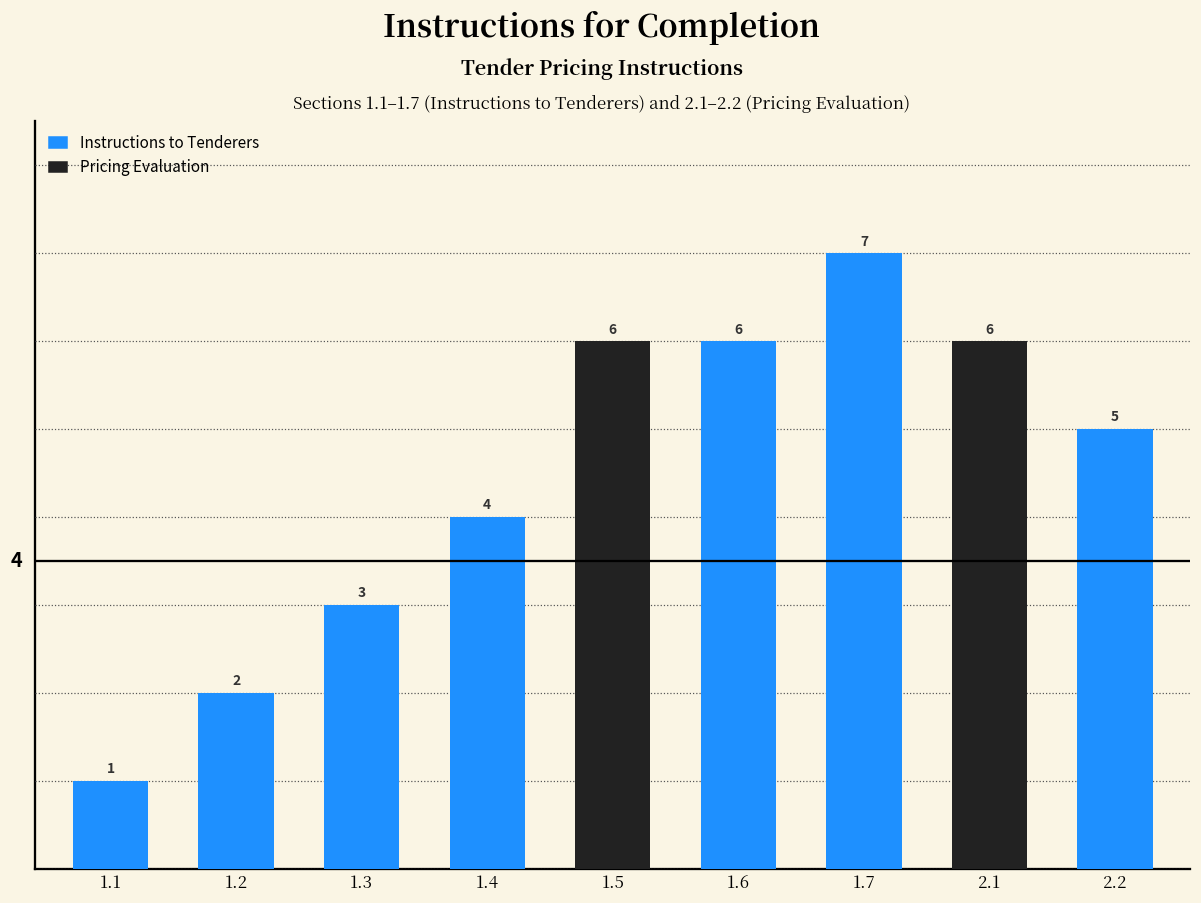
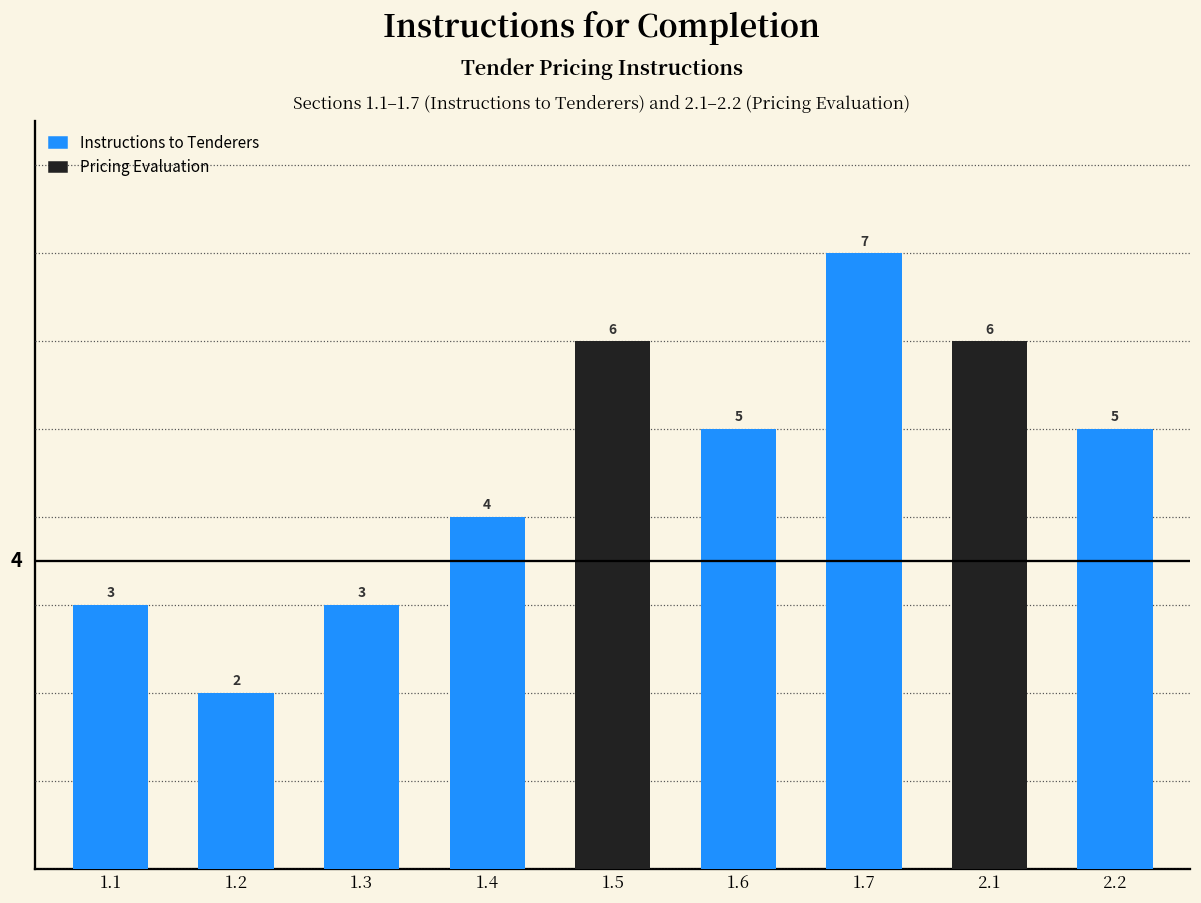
  {
-   "1.1": 1,
+   "1.1": 3,
    "1.2": 2,
    "1.3": 3,
    "1.4": 4,
    "1.5": 6,
-   "1.6": 6,
+   "1.6": 5,
    "1.7": 7,
    "2.1": 6,
    "2.2": 5
  }
